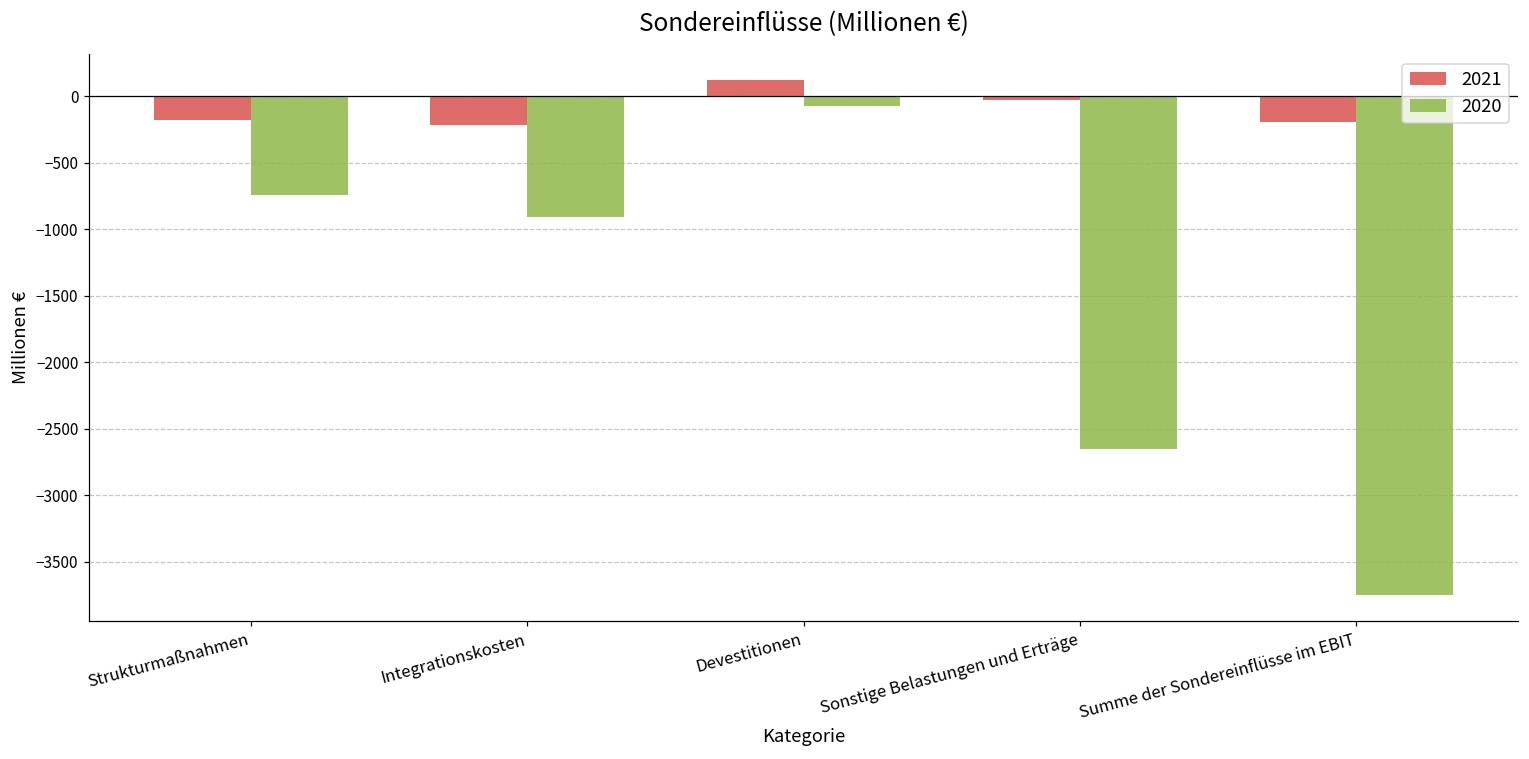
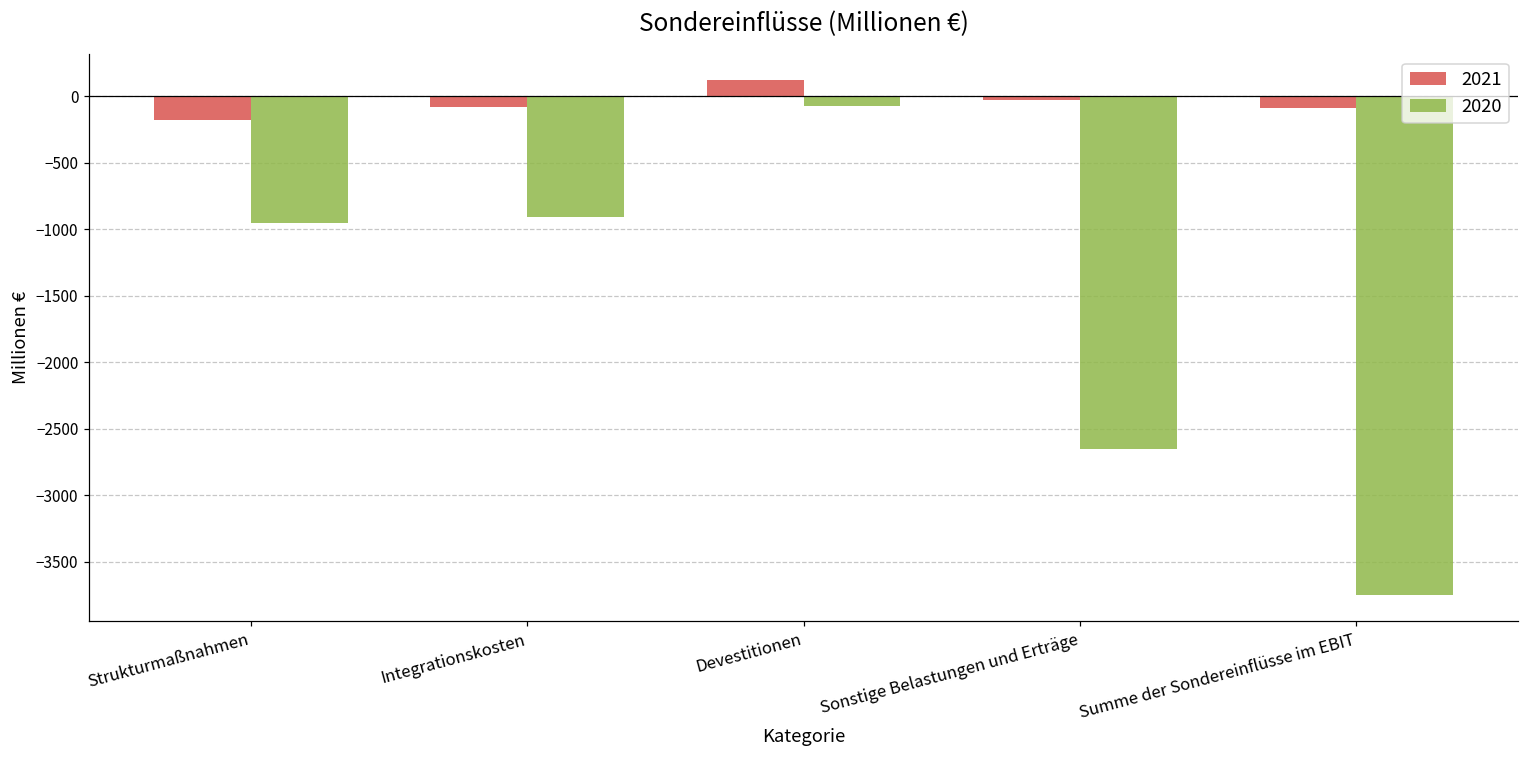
  {
    "2021": {
      "Strukturmaßnahmen": -180,
-     "Integrationskosten": -220,
+     "Integrationskosten": -90,
      "Devestitionen": 120,
      "Sonstige Belastungen und Erträge": -30,
-     "Summe der Sondereinflüsse im EBIT": -200
+     "Summe der Sondereinflüsse im EBIT": -90
    },
    "2020": {
-     "Strukturmaßnahmen": -740,
+     "Strukturmaßnahmen": -950,
      "Integrationskosten": -910,
      "Devestitionen": -80,
      "Sonstige Belastungen und Erträge": -2660,
      "Summe der Sondereinflüsse im EBIT": -3750
    }
  }
